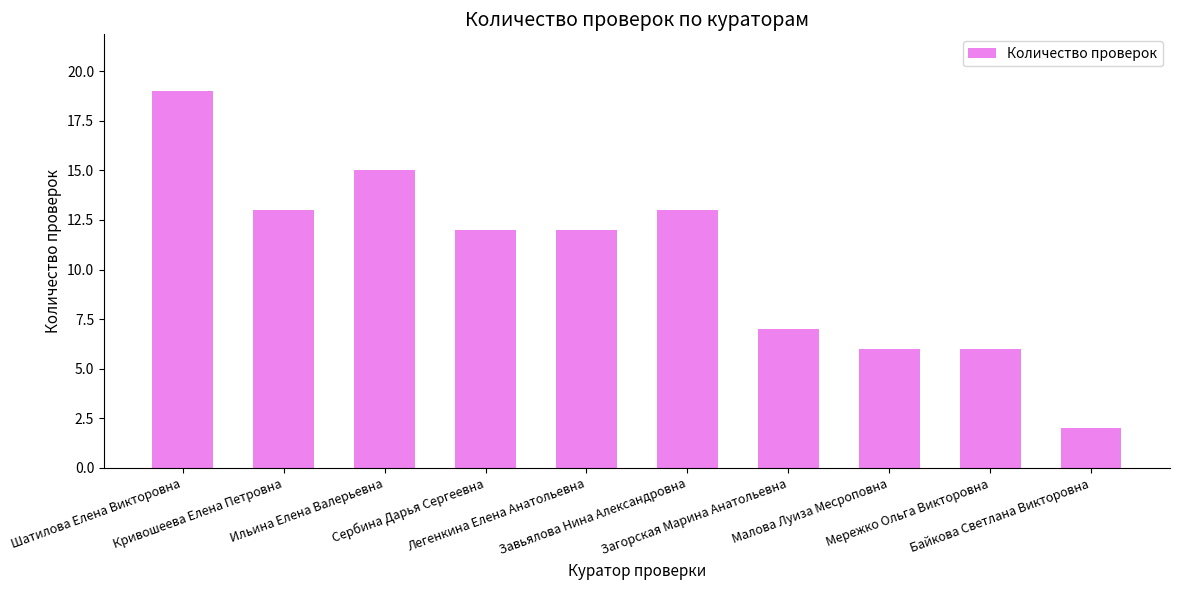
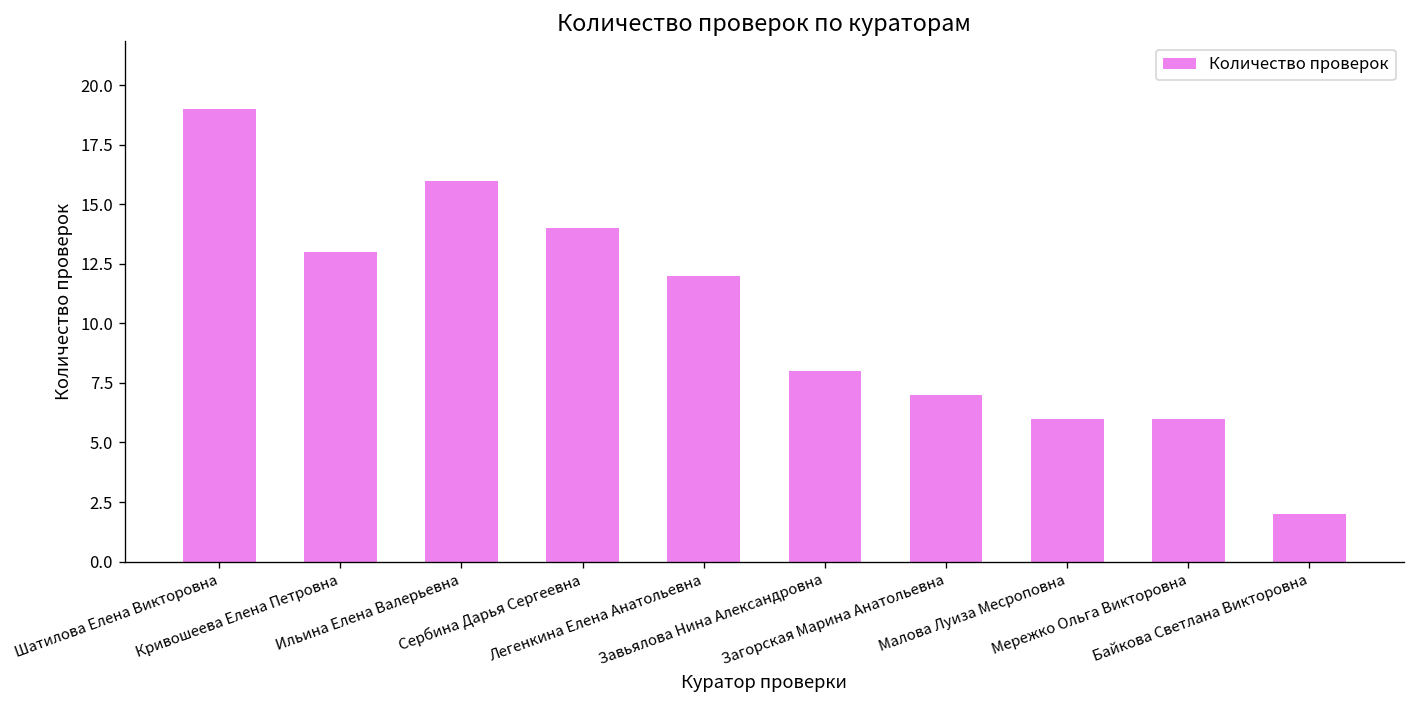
  {
    "Шатилова Елена Викторовна": 19,
    "Кривошеева Елена Петровна": 13,
-   "Ильина Елена Валерьевна": 15,
-   "Сербина Дарья Сергеевна": 12,
+   "Ильина Елена Валерьевна": 16,
+   "Сербина Дарья Сергеевна": 14,
    "Легенкина Елена Анатольевна": 12,
-   "Завьялова Нина Александровна": 13,
+   "Завьялова Нина Александровна": 8,
    "Загорская Марина Анатольевна": 7,
    "Малова Луиза Месроповна": 6,
    "Мережко Ольга Викторовна": 6,
    "Байкова Светлана Викторовна": 2
  }
